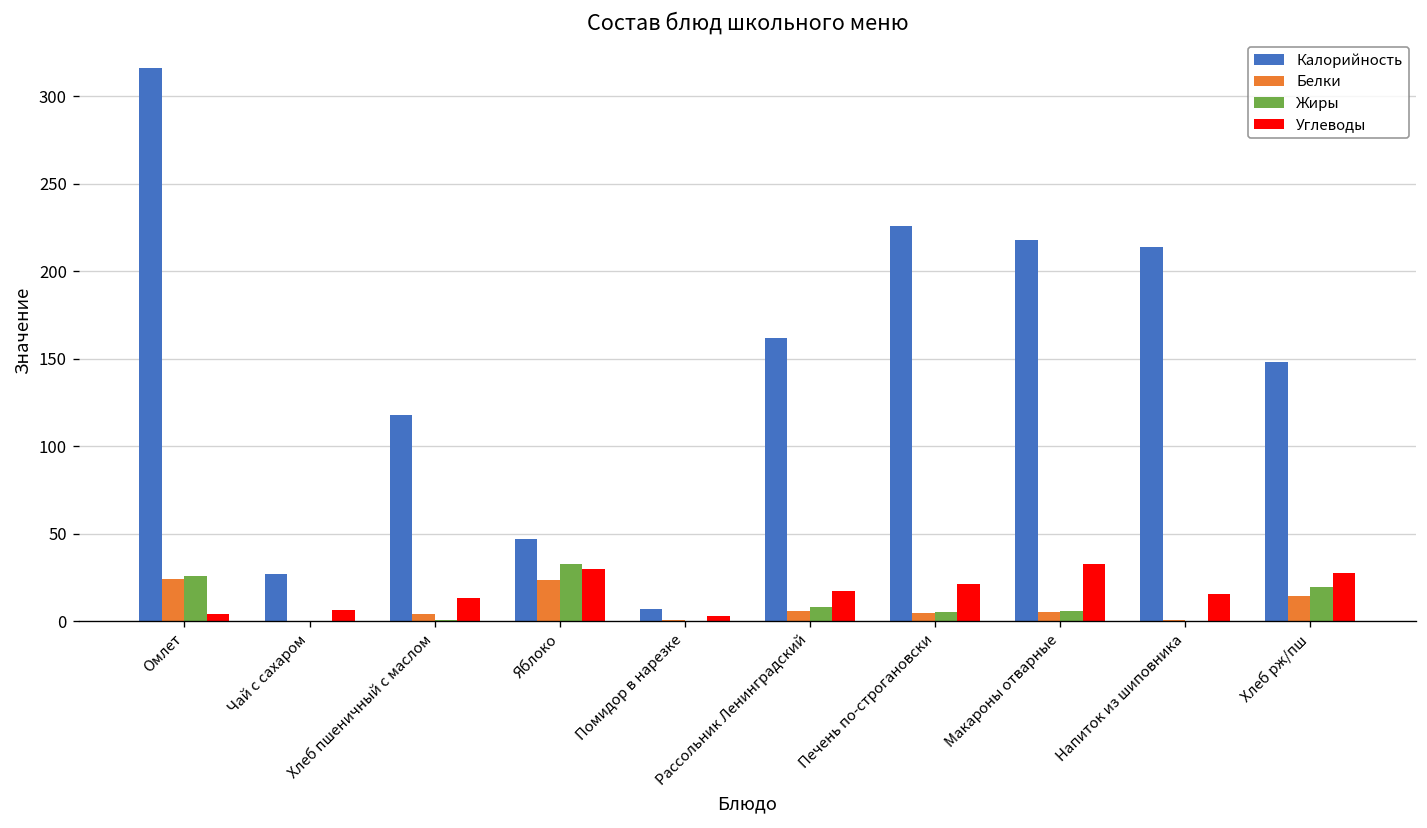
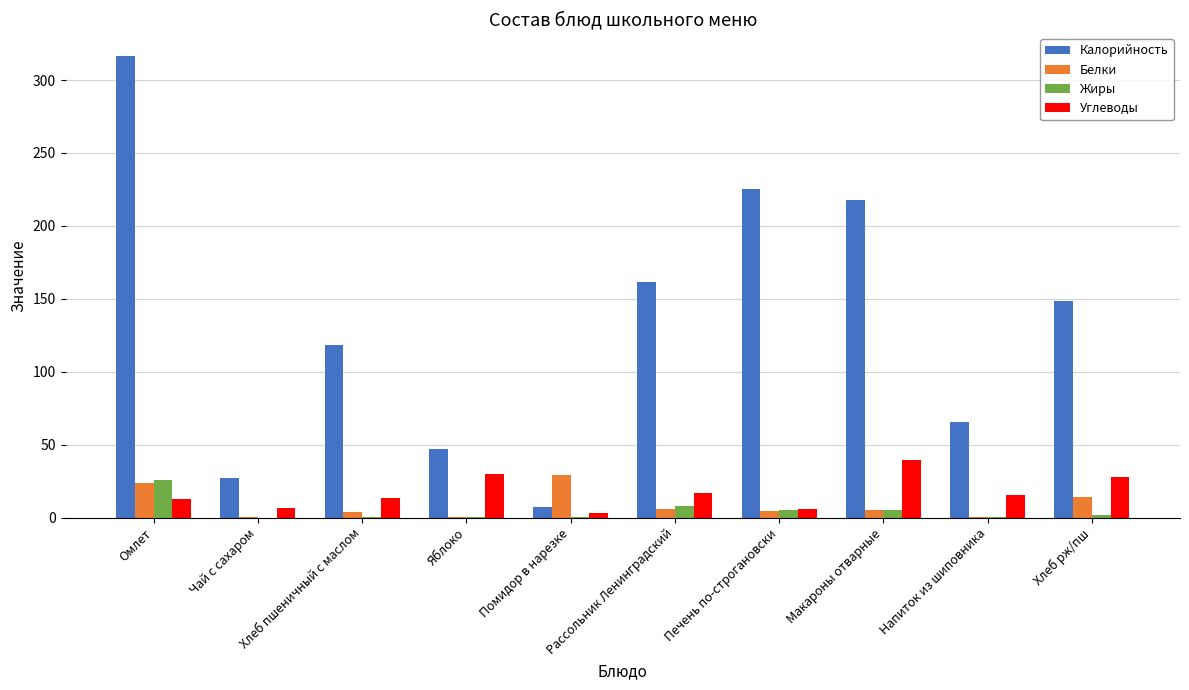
  {
    "Калорийность": {
      "Омлет": 316,
      "Чай с сахаром": 27,
      "Хлеб пшеничный с маслом": 118,
      "Яблоко": 47,
      "Помидор в нарезке": 7,
      "Рассольник Ленинградский": 162,
      "Печень по-строгановски": 226,
      "Макароны отварные": 218,
-     "Напиток из шиповника": 214,
+     "Напиток из шиповника": 65,
      "Хлеб рж/пш": 148
    },
    "Белки": {
      "Омлет": 24,
      "Хлеб пшеничный с маслом": 4,
-     "Яблоко": 24,
-     "Помидор в нарезке": 1,
+     "Яблоко": 0,
+     "Помидор в нарезке": 29,
      "Рассольник Ленинградский": 6,
      "Печень по-строгановски": 4,
      "Макароны отварные": 5,
      "Хлеб рж/пш": 14
    },
    "Жиры": {
      "Омлет": 26,
      "Чай с сахаром": 0,
-     "Яблоко": 33,
+     "Яблоко": 0,
      "Рассольник Ленинградский": 8,
      "Печень по-строгановски": 5,
      "Макароны отварные": 6,
-     "Хлеб рж/пш": 19
+     "Хлеб рж/пш": 2
    },
    "Углеводы": {
-     "Омлет": 4,
+     "Омлет": 12,
      "Чай с сахаром": 7,
      "Хлеб пшеничный с маслом": 13,
      "Яблоко": 30,
      "Помидор в нарезке": 3,
      "Рассольник Ленинградский": 17,
-     "Печень по-строгановски": 21,
-     "Макароны отварные": 33,
+     "Печень по-строгановски": 6,
+     "Макароны отварные": 40,
      "Напиток из шиповника": 15,
      "Хлеб рж/пш": 28
    }
  }
